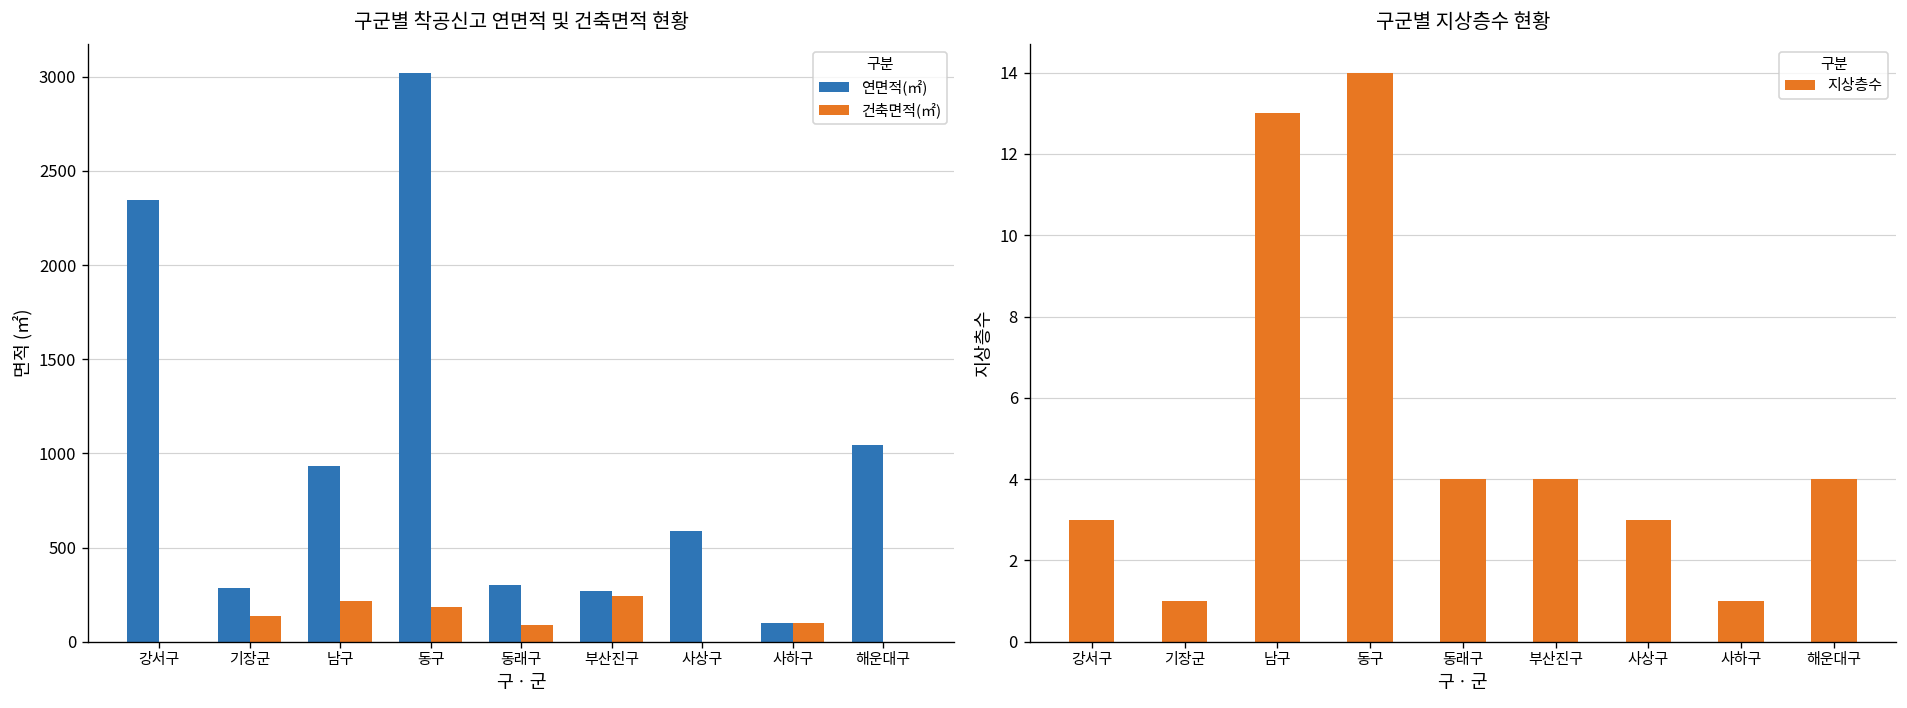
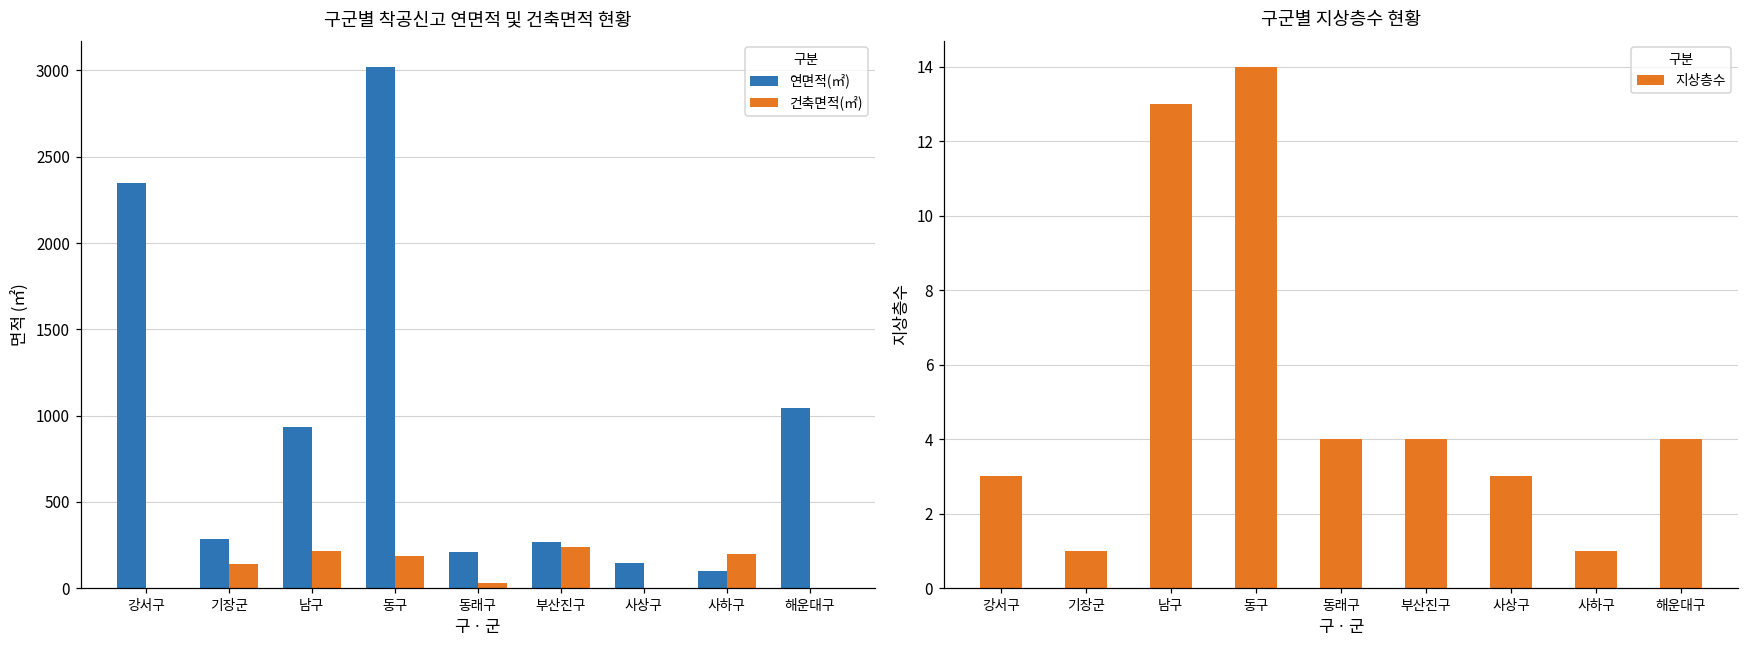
  {
    "구군별 착공신고 연면적 및 건축면적 현황": {
      "연면적(㎡)": {
        "강서구": 2350,
        "기장군": 290,
        "남구": 930,
        "동구": 3020,
-       "동래구": 300,
+       "동래구": 210,
        "부산진구": 270,
-       "사상구": 590,
+       "사상구": 140,
        "사하구": 100,
        "해운대구": 1040
      },
      "건축면적(㎡)": {
        "강서구": 0,
        "기장군": 140,
        "남구": 220,
        "동구": 180,
-       "동래구": 90,
+       "동래구": 30,
        "부산진구": 240,
        "사상구": 0,
-       "사하구": 100,
+       "사하구": 200,
        "해운대구": 0
      }
    },
    "구군별 지상층수 현황": {
      "강서구": 3.0,
      "기장군": 1.0,
      "남구": 13.0,
      "동구": 14.0,
      "동래구": 4.0,
      "부산진구": 4.0,
      "사상구": 3.0,
      "사하구": 1.0,
      "해운대구": 4.0
    }
  }
